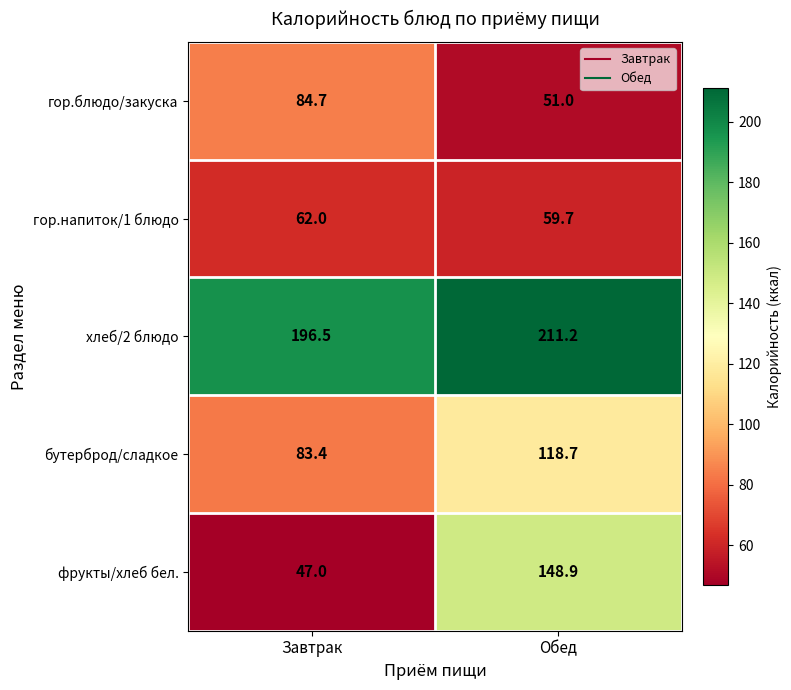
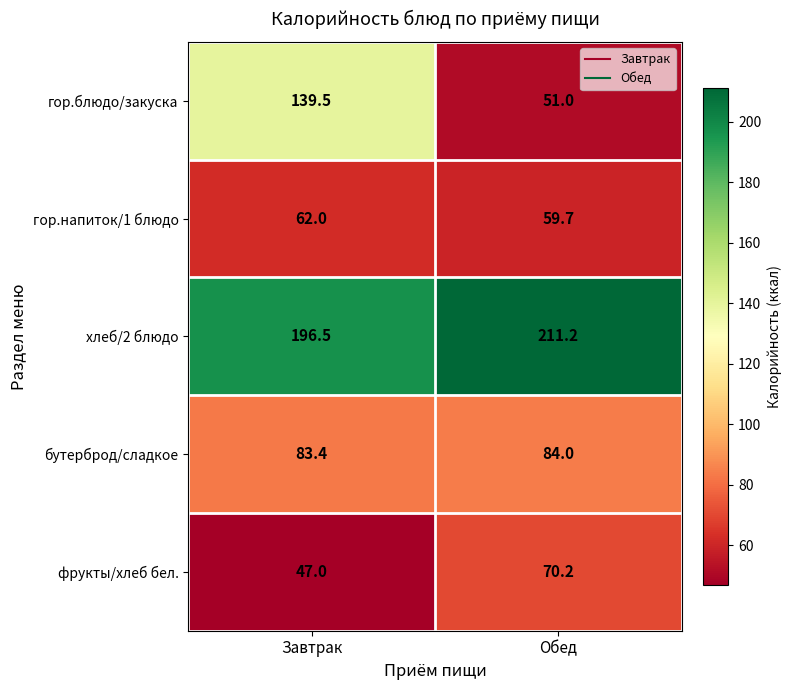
  {
    "гор.блюдо/закуска": {
-     "Завтрак": 84.7,
+     "Завтрак": 139.5,
      "Обед": 51.0
    },
    "гор.напиток/1 блюдо": {
      "Завтрак": 62.0,
      "Обед": 59.7
    },
    "хлеб/2 блюдо": {
      "Завтрак": 196.5,
      "Обед": 211.2
    },
    "бутерброд/сладкое": {
      "Завтрак": 83.4,
-     "Обед": 118.7
+     "Обед": 84.0
    },
    "фрукты/хлеб бел.": {
      "Завтрак": 47.0,
-     "Обед": 148.9
+     "Обед": 70.2
    }
  }
